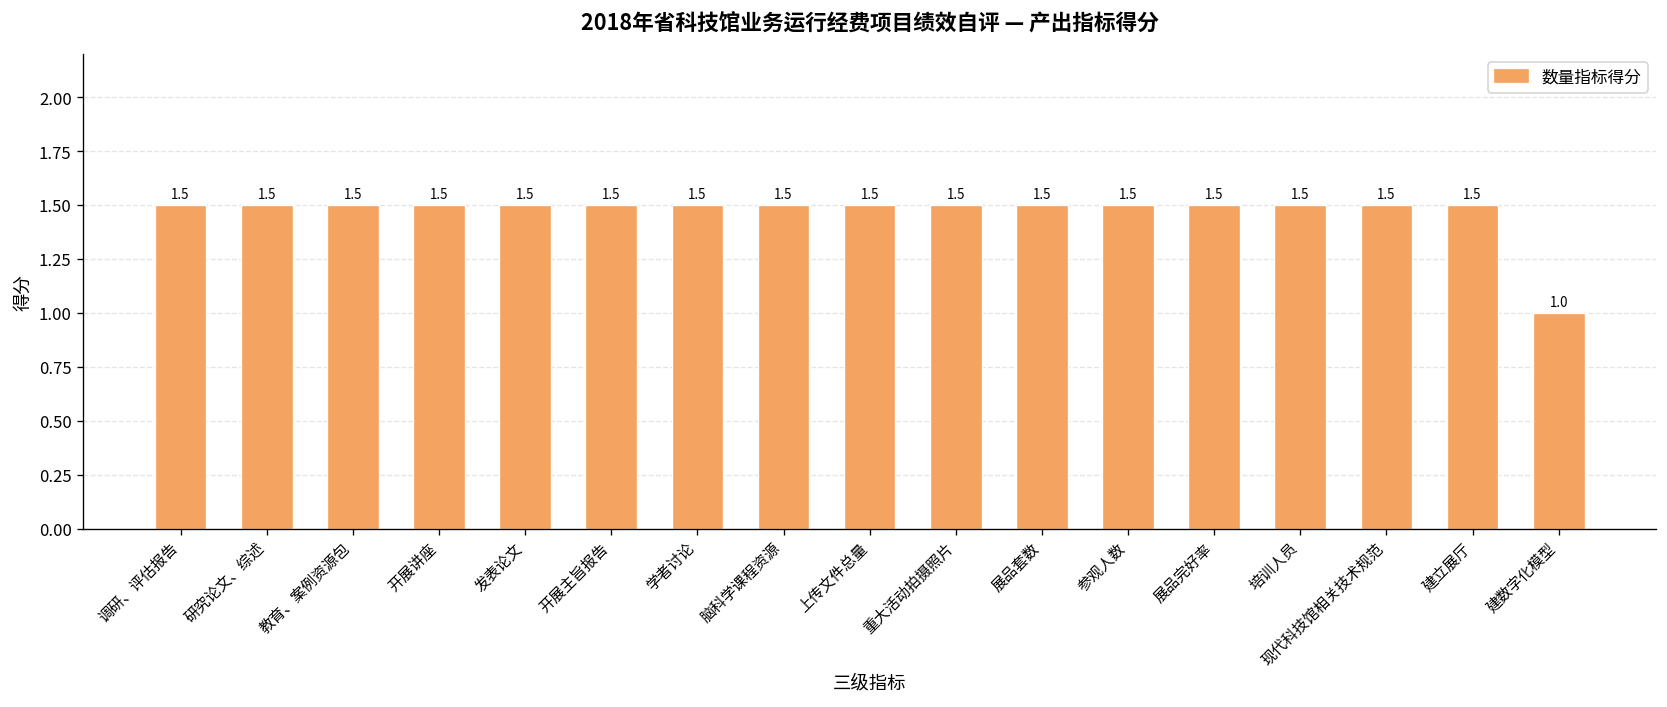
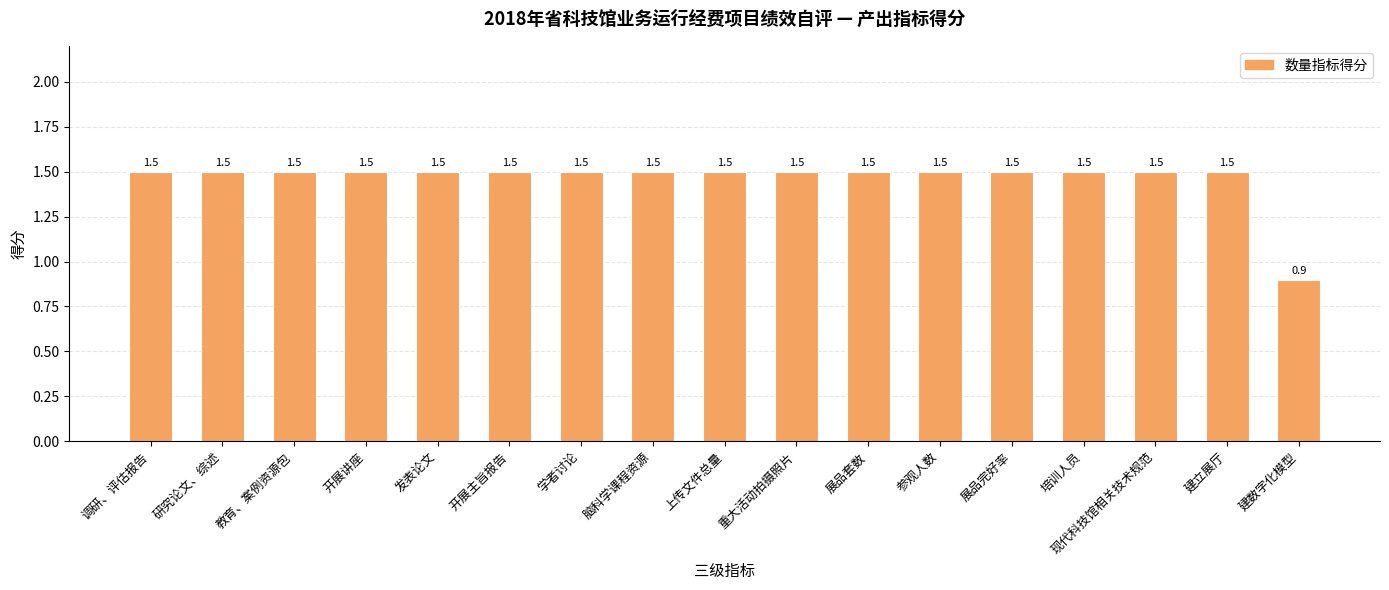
  {
    "调研、评估报告": 1.5,
    "研究论文、综述": 1.5,
    "教育、案例资源包": 1.5,
    "开展讲座": 1.5,
    "发表论文": 1.5,
    "开展主旨报告": 1.5,
    "学者讨论": 1.5,
    "脑科学课程资源": 1.5,
    "上传文件总量": 1.5,
    "重大活动拍摄照片": 1.5,
    "展品套数": 1.5,
    "参观人数": 1.5,
    "展品完好率": 1.5,
    "培训人员": 1.5,
    "现代科技馆相关技术规范": 1.5,
    "建立展厅": 1.5,
-   "建数字化模型": 1.0
+   "建数字化模型": 0.9
  }
